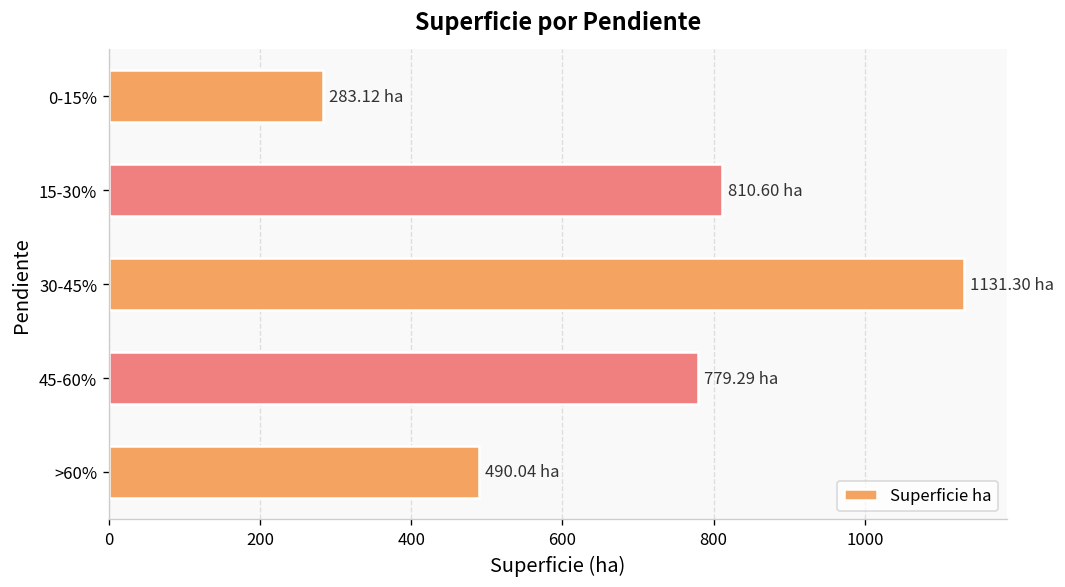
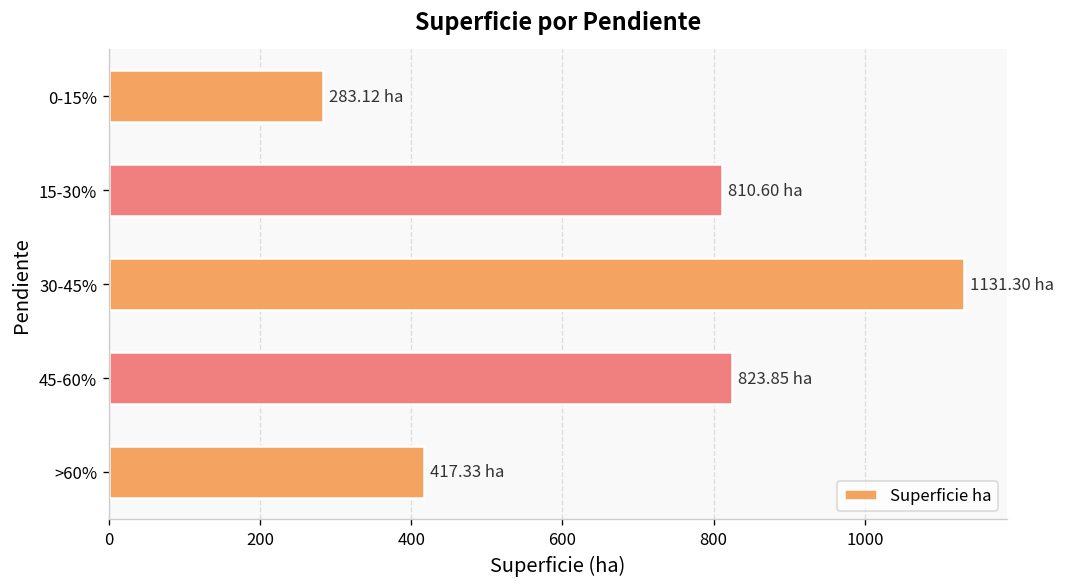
  {
    "0-15%": 283.12,
    "15-30%": 810.60,
    "30-45%": 1131.30,
-   "45-60%": 779.29,
-   ">60%": 490.04
+   "45-60%": 823.85,
+   ">60%": 417.33
  }
